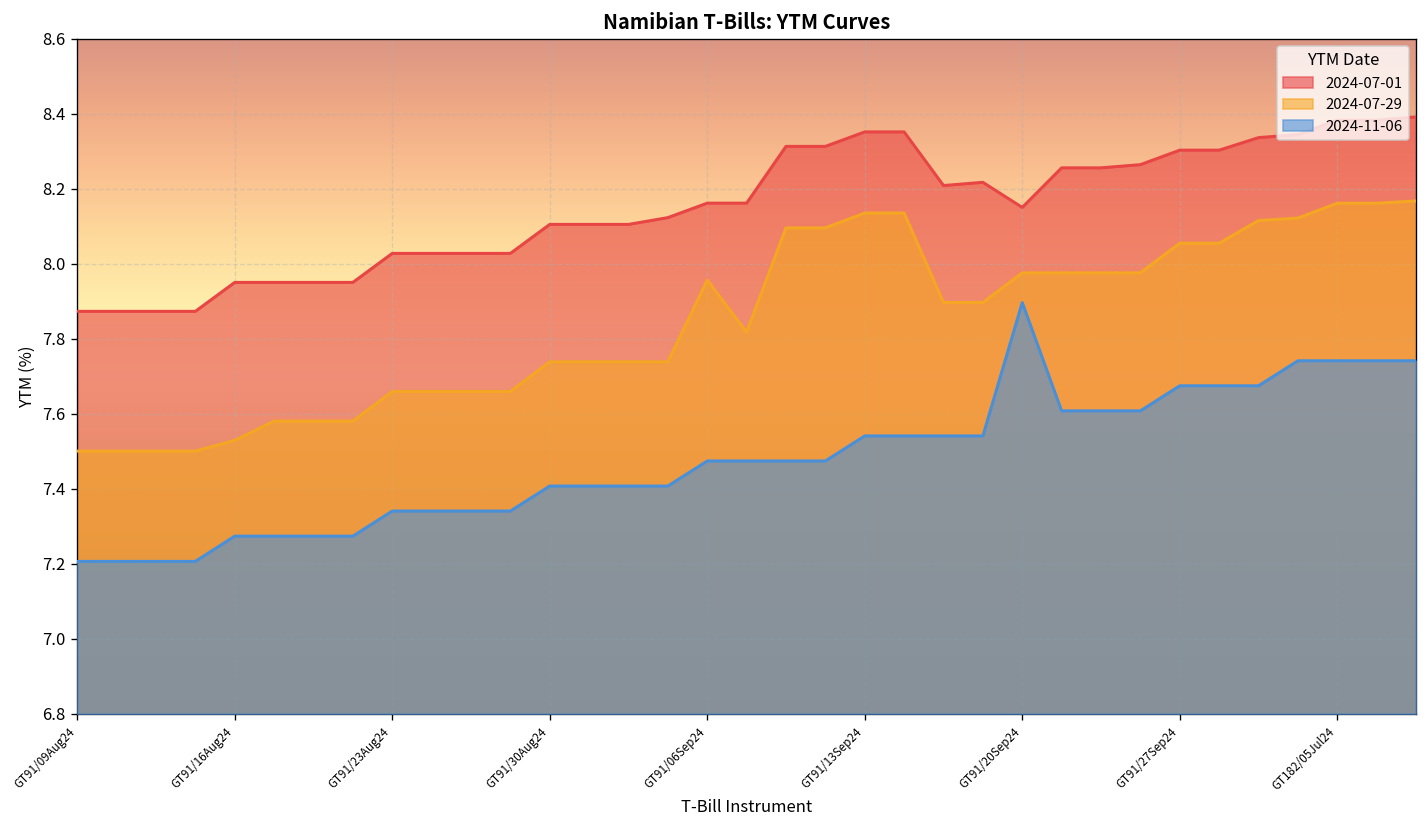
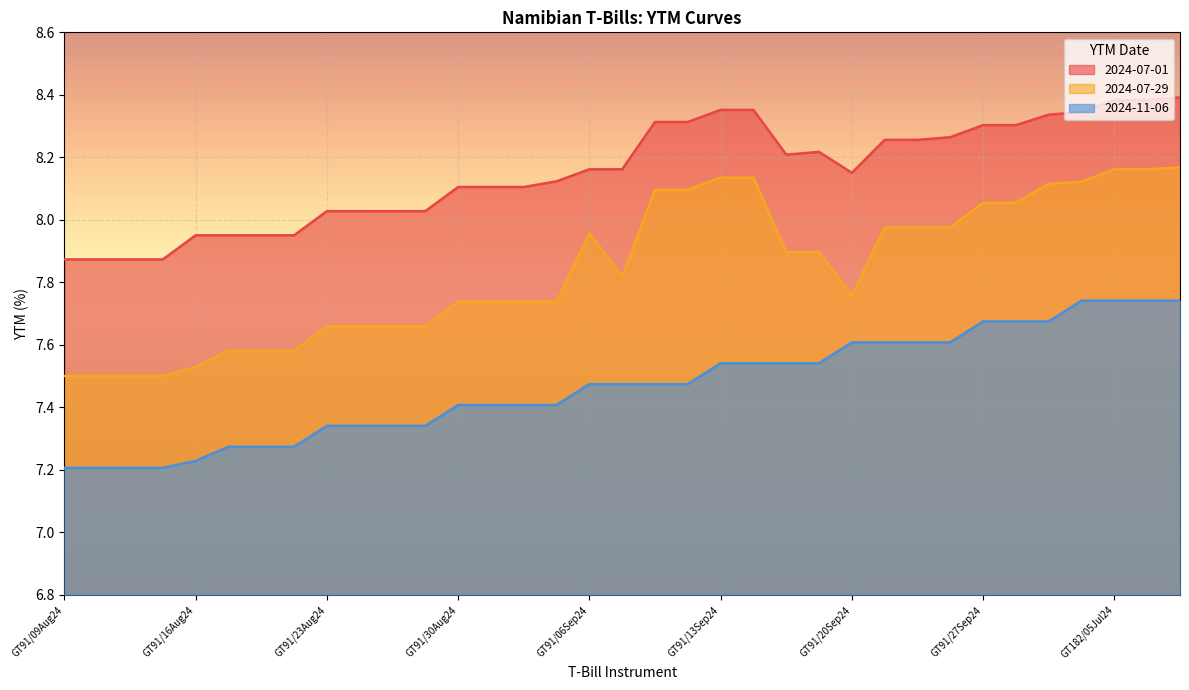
  {
    "2024-07-01": {
      "GT91/09Aug24": 7.87,
      "GT91/16Aug24": 7.95,
      "GT91/23Aug24": 8.03,
      "GT91/30Aug24": 8.11,
      "GT91/06Sep24": 8.16,
      "GT91/13Sep24": 8.35,
      "GT91/20Sep24": 8.15,
      "GT91/27Sep24": 8.30
    },
    "2024-07-29": {
      "GT91/09Aug24": 7.50,
      "GT91/16Aug24": 7.53,
      "GT91/23Aug24": 7.66,
      "GT91/30Aug24": 7.74,
      "GT91/06Sep24": 7.96,
      "GT91/13Sep24": 8.14,
-     "GT91/20Sep24": 7.98,
+     "GT91/20Sep24": 7.76,
      "GT91/27Sep24": 8.05,
      "GT182/05Jul24": 8.16
    },
    "2024-11-06": {
      "GT91/09Aug24": 7.21,
-     "GT91/16Aug24": 7.27,
+     "GT91/16Aug24": 7.23,
      "GT91/23Aug24": 7.34,
      "GT91/30Aug24": 7.41,
      "GT91/06Sep24": 7.47,
      "GT91/13Sep24": 7.54,
-     "GT91/20Sep24": 7.90,
+     "GT91/20Sep24": 7.61,
      "GT91/27Sep24": 7.67,
      "GT182/05Jul24": 7.74
    }
  }
